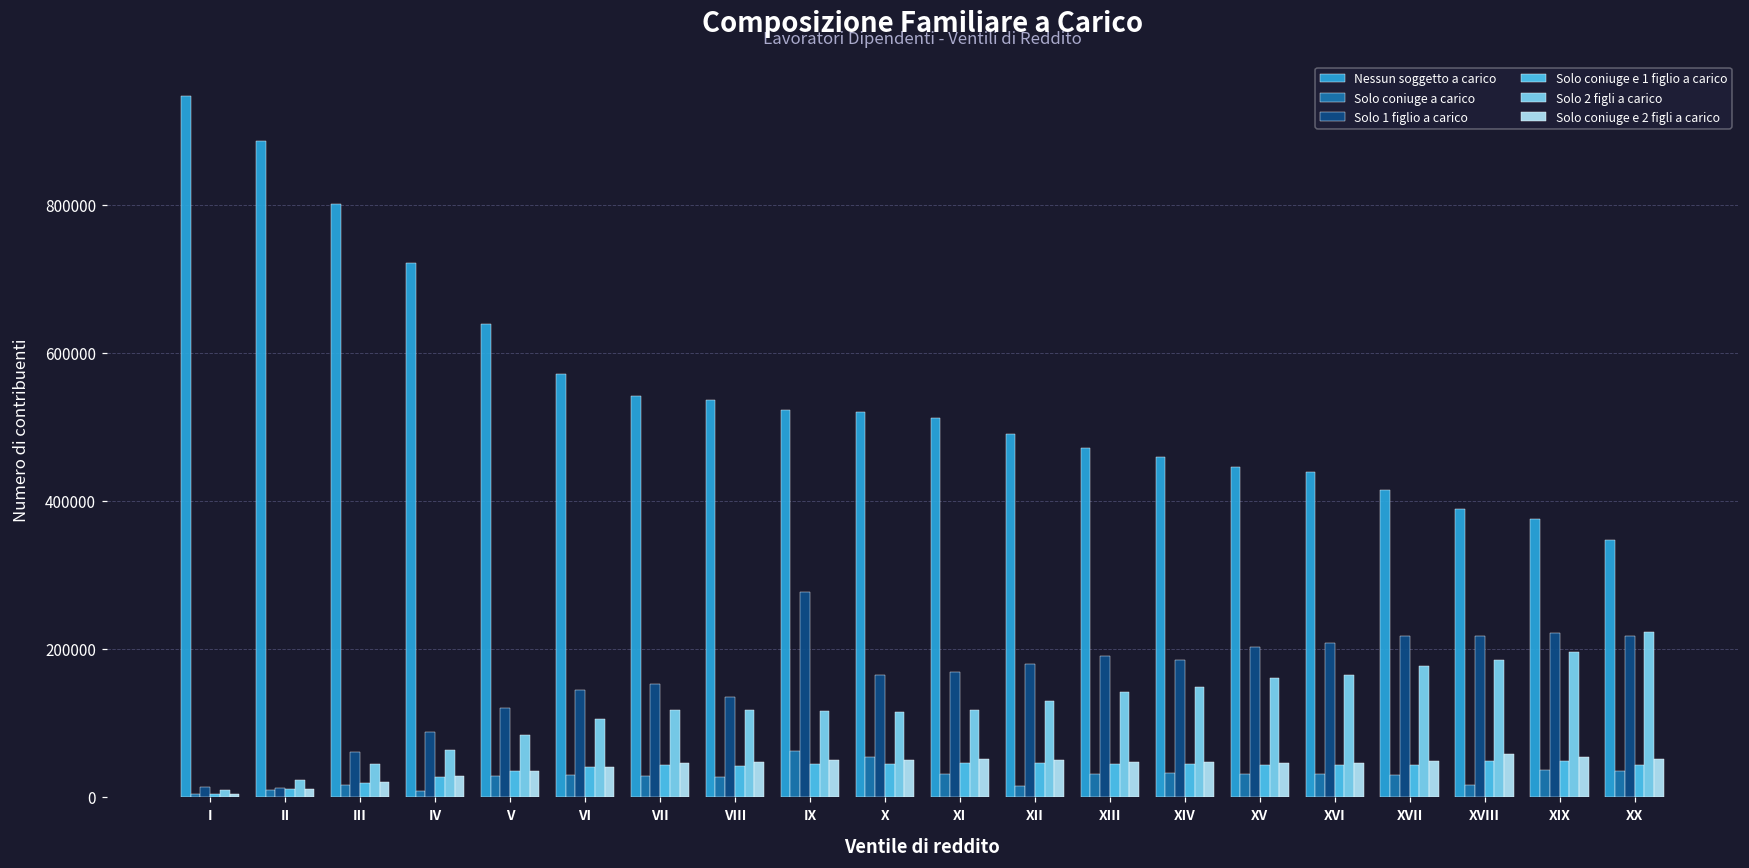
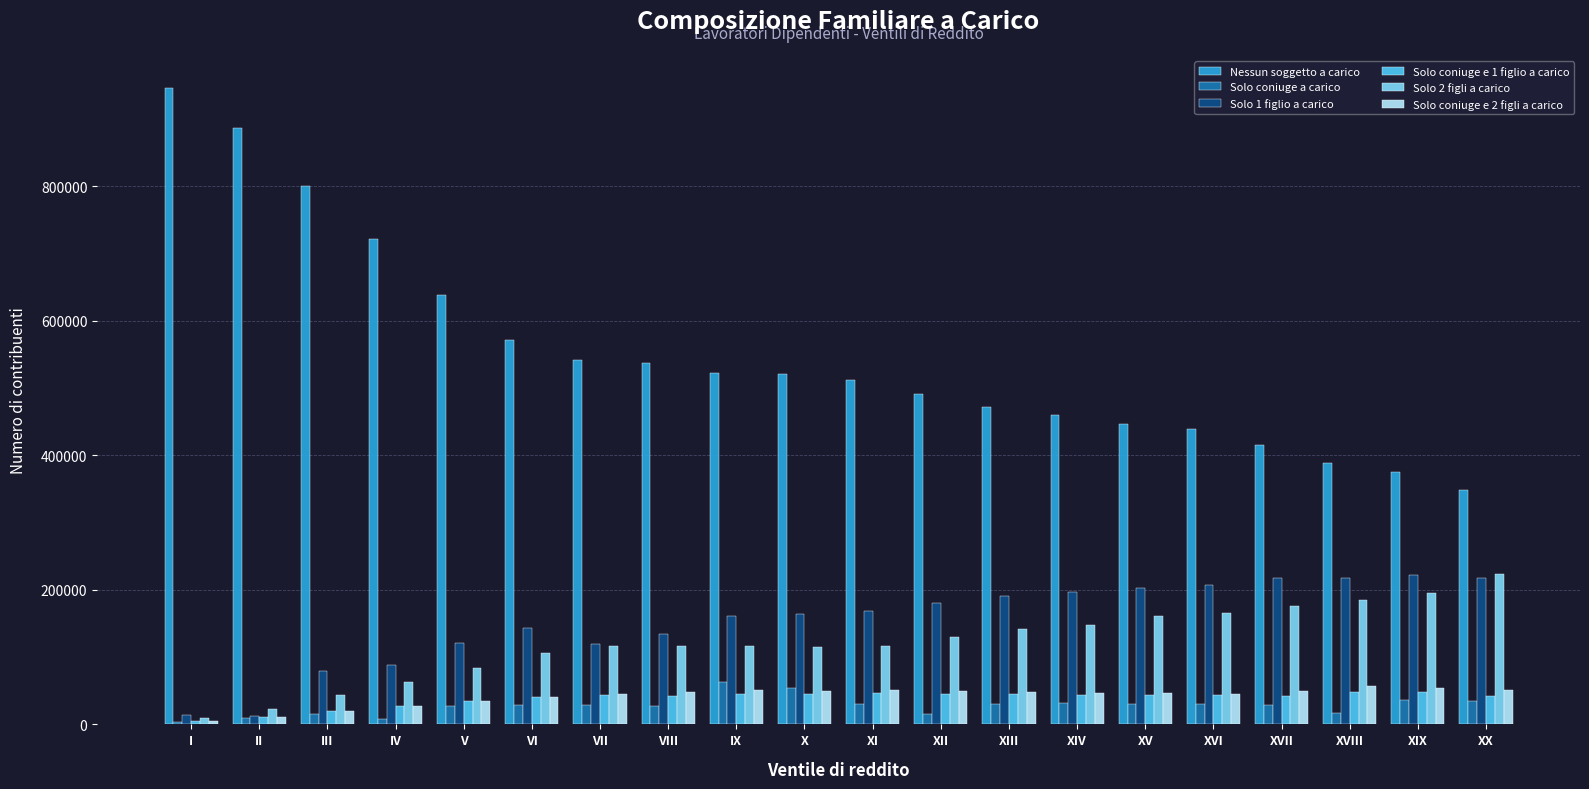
  {
    "Solo coniuge a carico": {
      "I": 0,
      "II": 10000,
      "III": 20000,
      "IV": 10000,
      "V": 30000,
      "VI": 30000,
      "VII": 30000,
      "VIII": 30000,
      "IX": 60000,
      "X": 50000,
      "XI": 30000,
      "XII": 10000,
      "XIII": 30000,
      "XIV": 30000,
      "XV": 30000,
      "XVI": 30000,
      "XVII": 30000,
      "XVIII": 20000,
      "XIX": 40000,
      "XX": 30000
    },
    "Solo 1 figlio a carico": {
      "I": 10000,
      "II": 10000,
-     "III": 60000,
+     "III": 80000,
      "IV": 90000,
      "V": 120000,
      "VI": 140000,
-     "VII": 150000,
+     "VII": 120000,
      "VIII": 130000,
-     "IX": 280000,
+     "IX": 160000,
      "X": 160000,
      "XI": 170000,
      "XII": 180000,
      "XIII": 190000,
-     "XIV": 180000,
+     "XIV": 200000,
      "XV": 200000,
      "XVI": 210000,
      "XVII": 220000,
      "XVIII": 220000,
      "XIX": 220000,
      "XX": 220000
    }
  }
